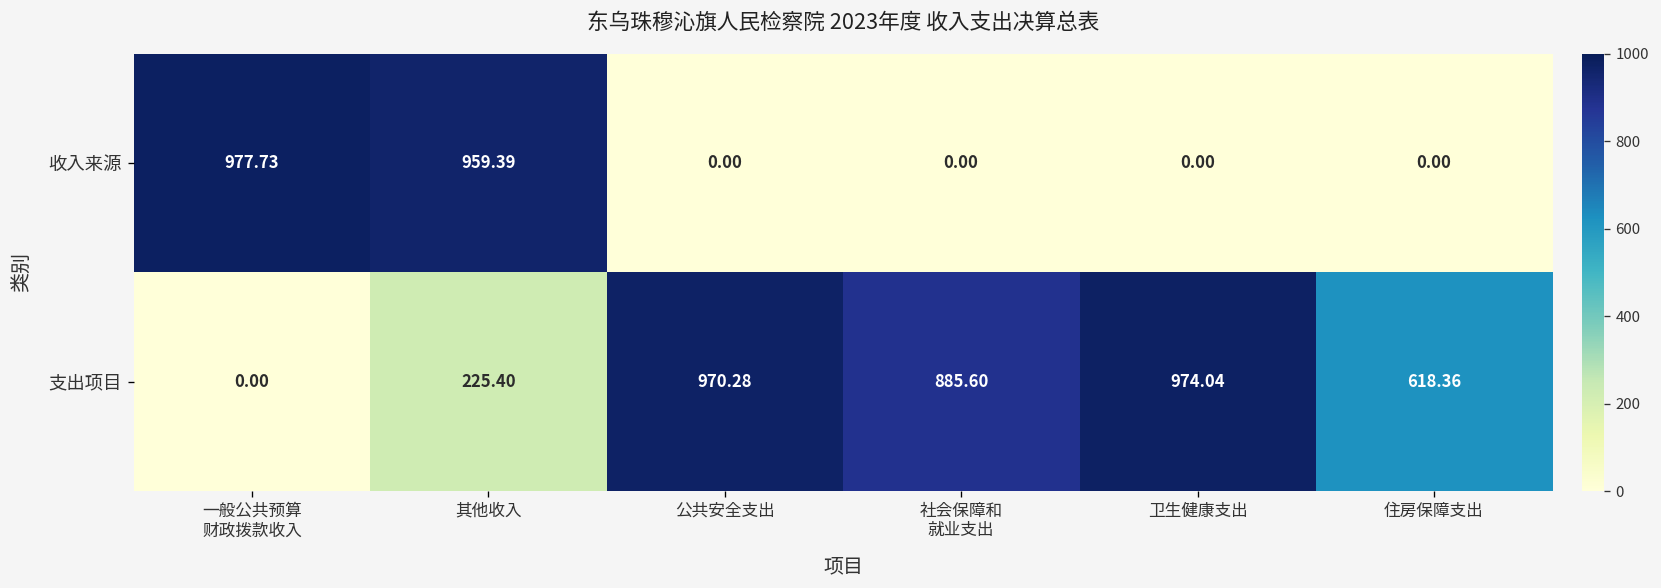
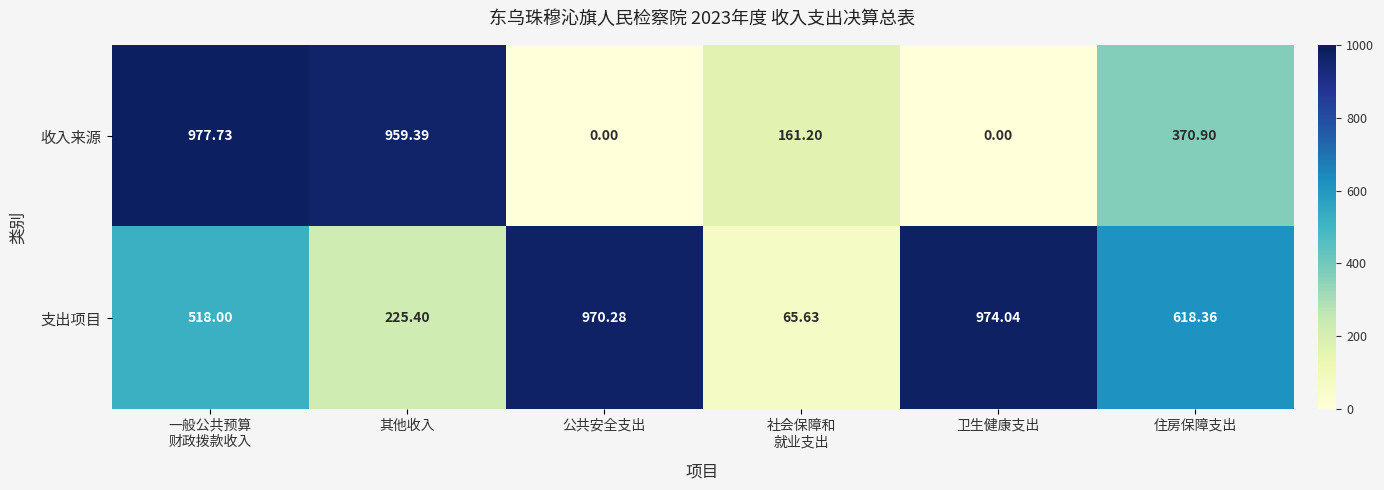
  {
    "收入来源": {
      "一般公共预算 财政拨款收入": 977.73,
      "其他收入": 959.39,
      "公共安全支出": 0.00,
-     "社会保障和 就业支出": 0.00,
+     "社会保障和 就业支出": 161.20,
      "卫生健康支出": 0.00,
-     "住房保障支出": 0.00
+     "住房保障支出": 370.90
    },
    "支出项目": {
-     "一般公共预算 财政拨款收入": 0.00,
+     "一般公共预算 财政拨款收入": 518.00,
      "其他收入": 225.40,
      "公共安全支出": 970.28,
-     "社会保障和 就业支出": 885.60,
+     "社会保障和 就业支出": 65.63,
      "卫生健康支出": 974.04,
      "住房保障支出": 618.36
    }
  }
